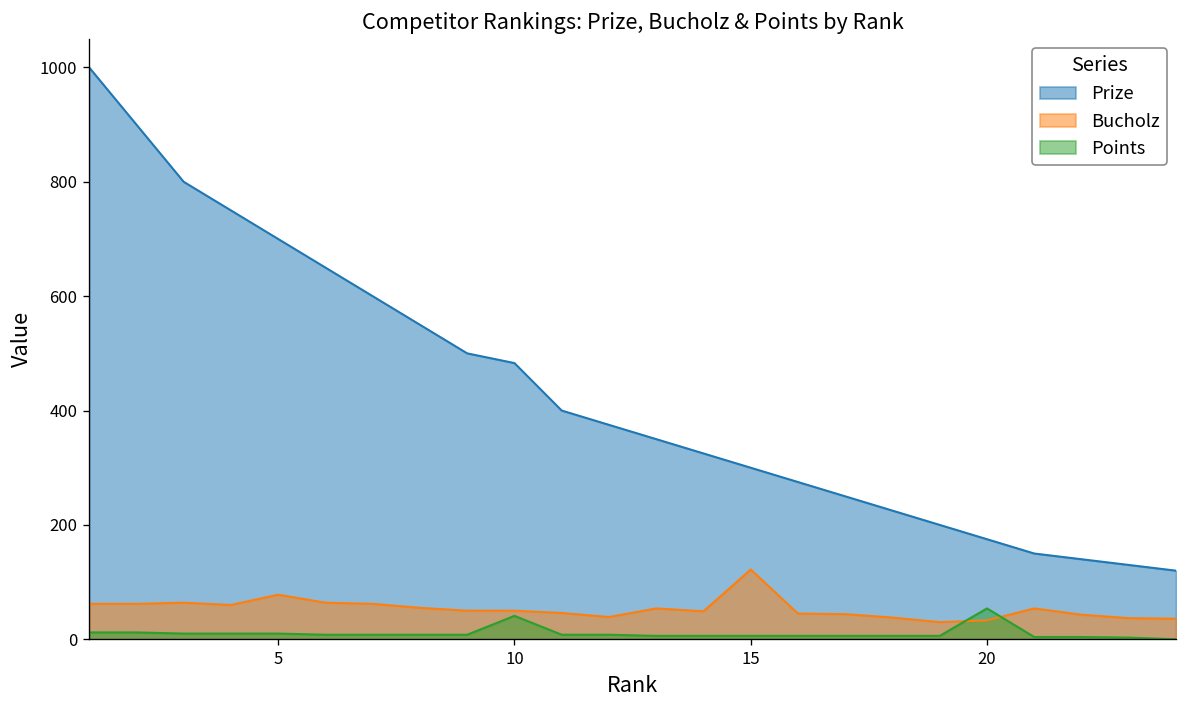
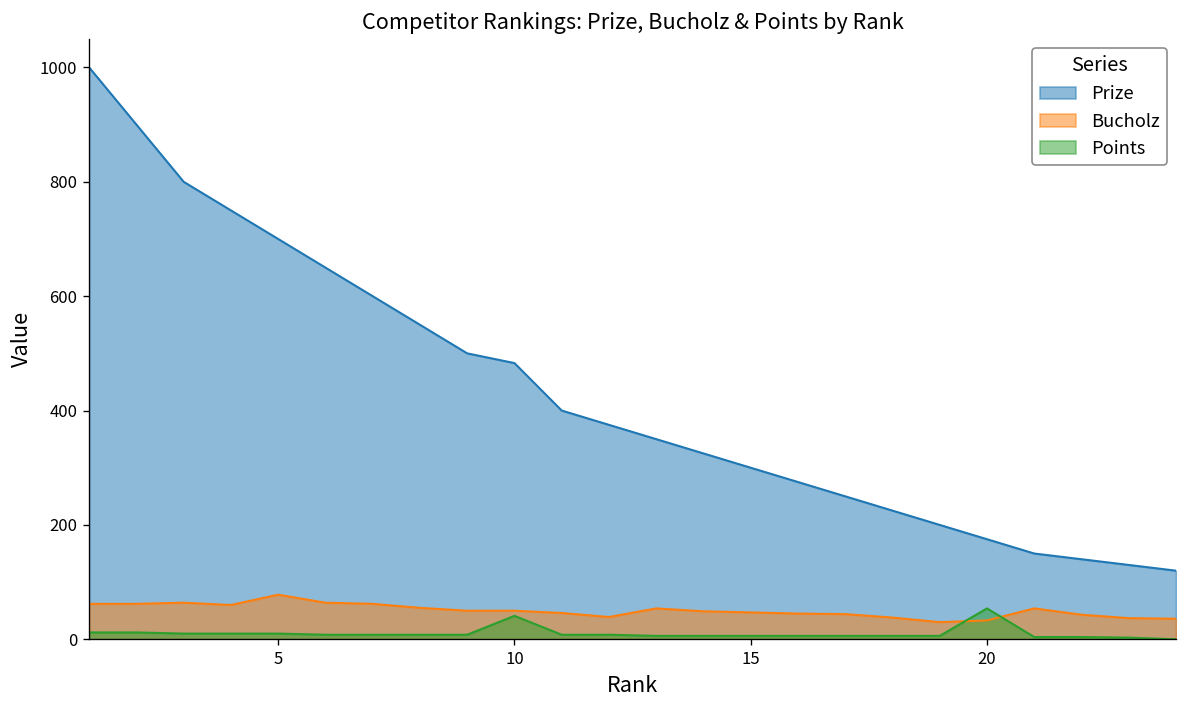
  {
    "Prize": {
      "5": 700,
      "10": 480,
      "15": 300,
      "20": 180
    },
    "Bucholz": {
      "5": 80,
      "10": 50,
-     "15": 120,
+     "15": 50,
      "20": 30
    },
    "Points": {
      "5": 10,
      "10": 40,
      "15": 10,
      "20": 50
    }
  }
